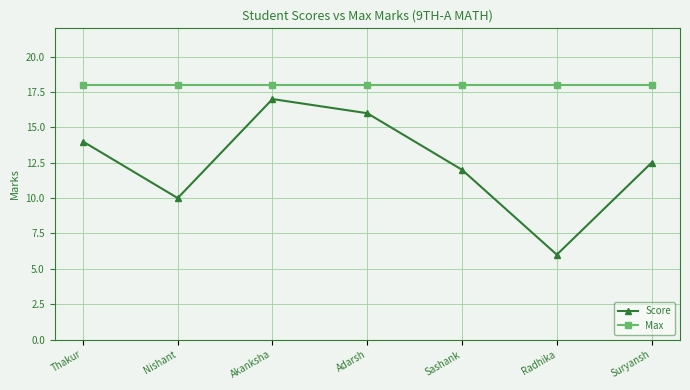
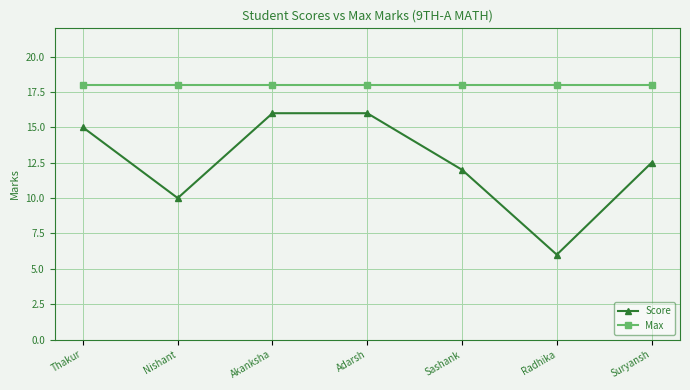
  {
    "Score": {
-     "Thakur": 14,
+     "Thakur": 15,
      "Nishant": 10,
-     "Akanksha": 17,
+     "Akanksha": 16,
      "Adarsh": 16,
      "Sashank": 12,
      "Radhika": 6,
      "Suryansh": 12.5
    },
    "Max": {
      "Thakur": 18,
      "Nishant": 18,
      "Akanksha": 18,
      "Adarsh": 18,
      "Sashank": 18,
      "Radhika": 18,
      "Suryansh": 18
    }
  }
